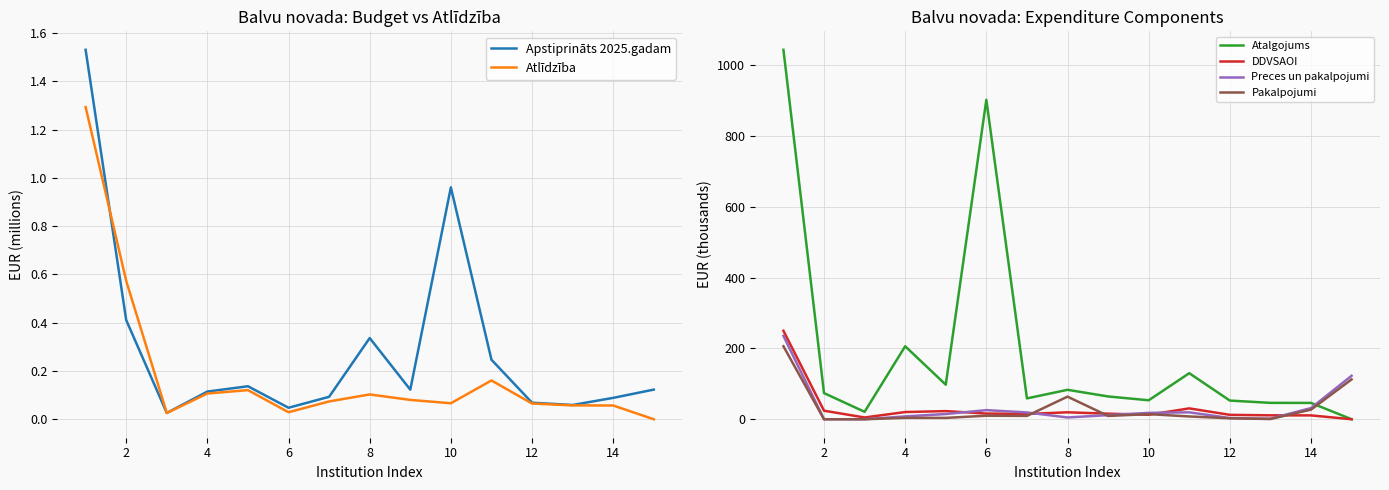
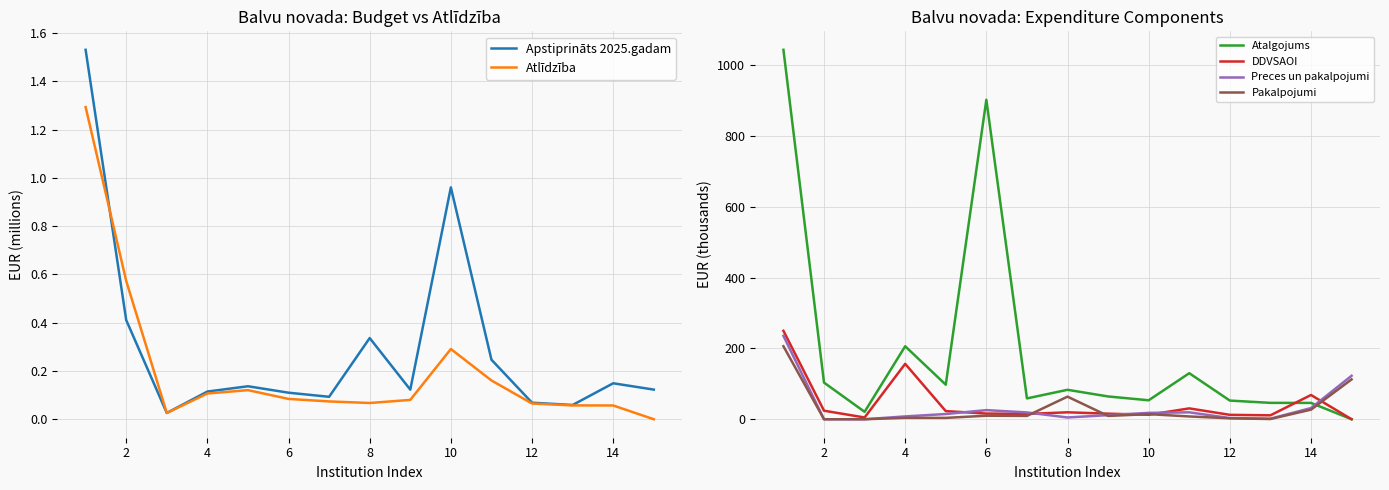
  {
    "Balvu novada: Budget vs Atlīdzība": {
      "Apstiprināts 2025.gadam": {
        "2": 0.41,
-       "6": 0.05,
+       "6": 0.11,
        "8": 0.34,
        "10": 0.96,
-       "14": 0.09
+       "14": 0.15
      },
      "Atlīdzība": {
        "2": 0.57,
-       "6": 0.03,
-       "8": 0.10,
-       "10": 0.07,
+       "6": 0.08,
+       "8": 0.07,
+       "10": 0.29,
        "14": 0.06
      }
    },
    "Balvu novada: Expenditure Components": {
      "Atalgojums": {
-       "2": 70,
+       "2": 100,
        "4": 210,
        "6": 900,
        "8": 80,
        "10": 50,
        "12": 50,
        "14": 50
      },
      "DDVSAOI": {
        "2": 20,
-       "4": 20,
+       "4": 160,
        "8": 20,
        "12": 10,
-       "14": 10
+       "14": 70
      },
      "Preces un pakalpojumi": {
        "6": 30,
        "8": 10
      },
      "Pakalpojumi": {
        "8": 60
      }
    }
  }
